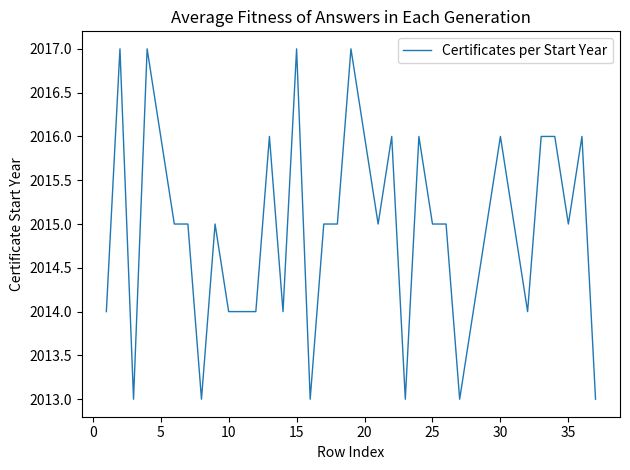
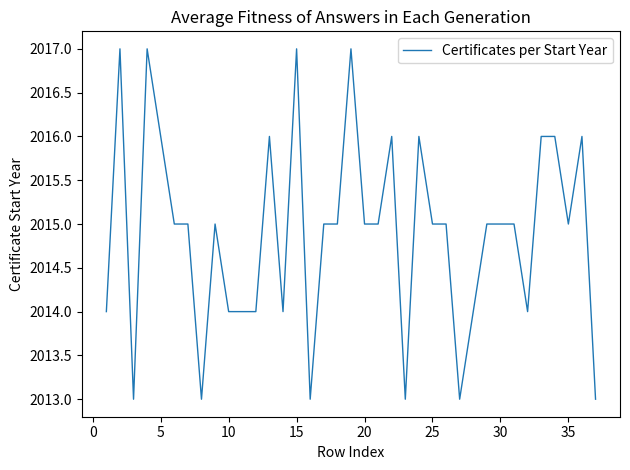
  {
    "5": 2016,
    "10": 2014,
    "15": 2017,
-   "20": 2016,
+   "20": 2015,
    "25": 2015,
-   "30": 2016,
+   "30": 2015,
    "35": 2015
  }
